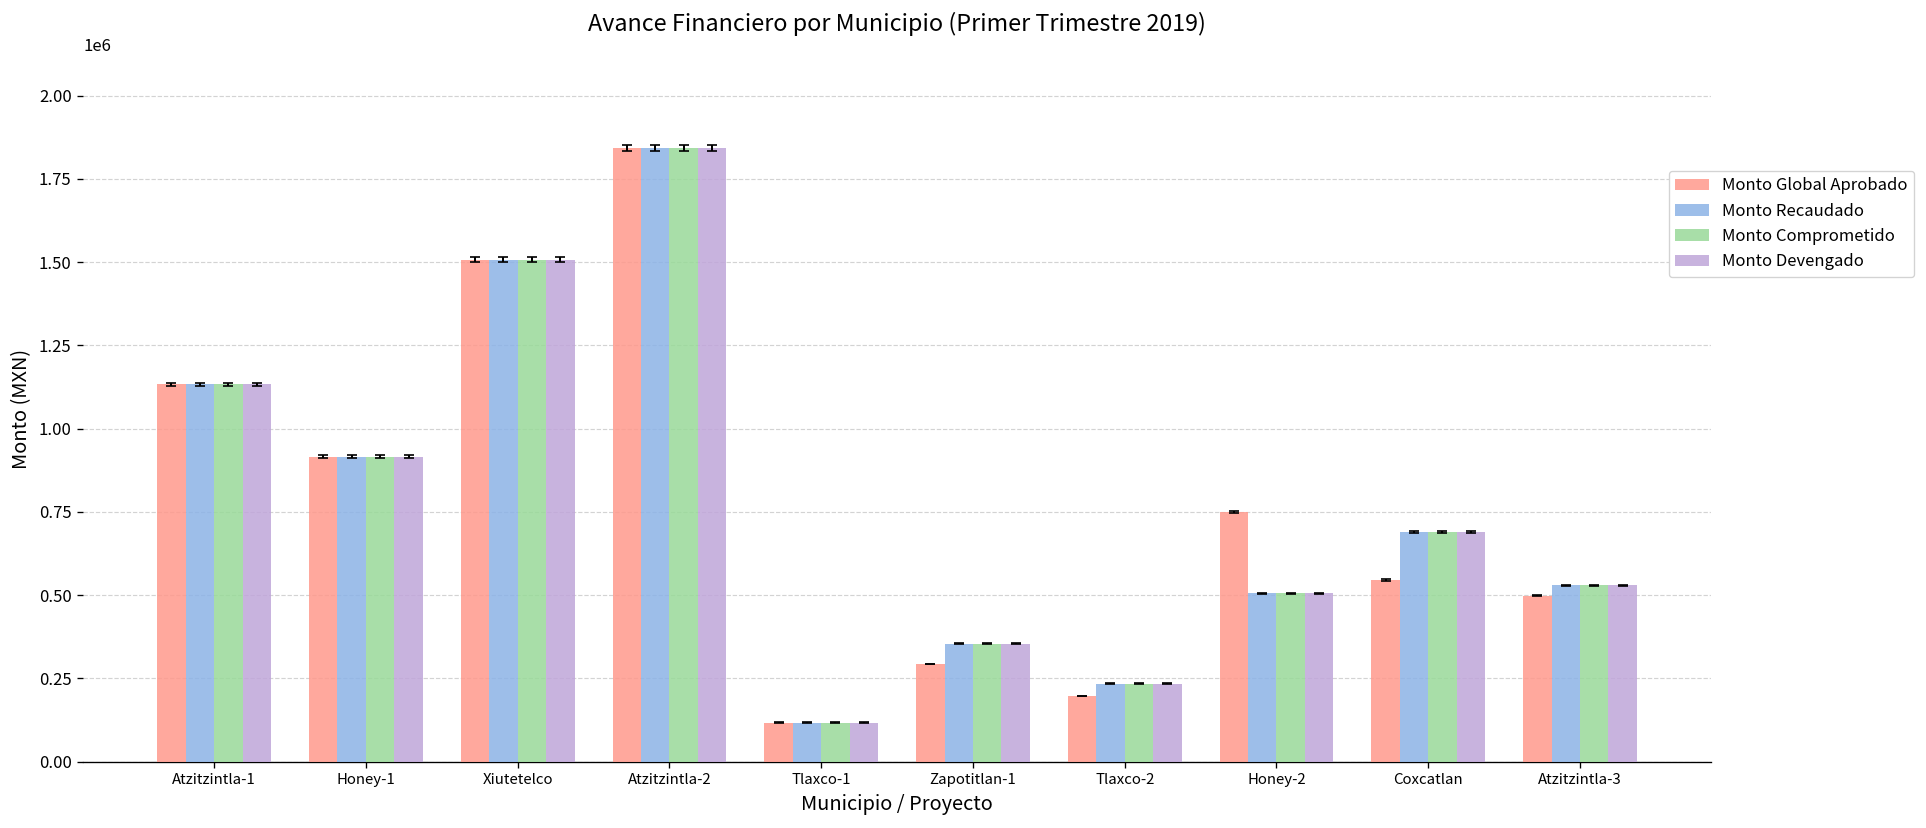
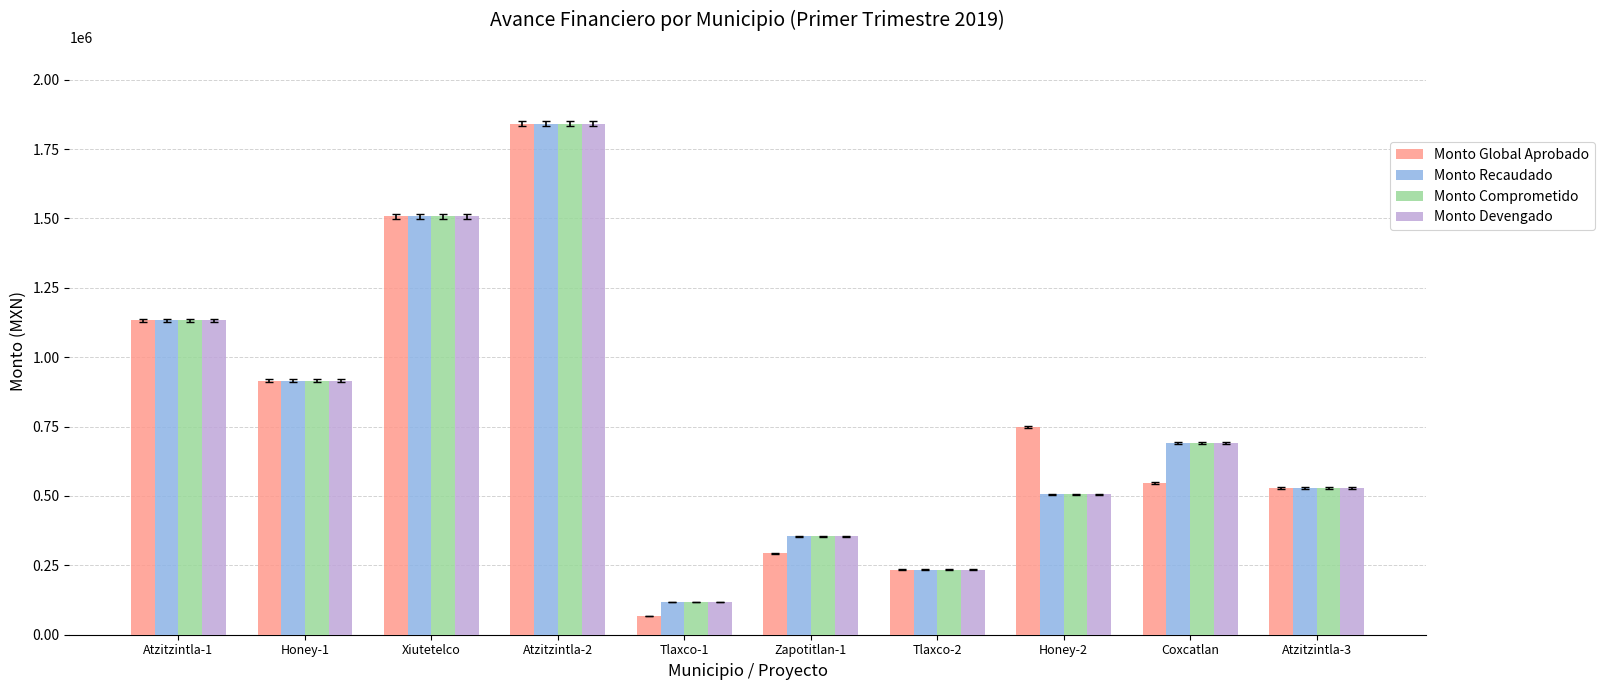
  {
    "Monto Global Aprobado": {
      "Atzitzintla-1": 1130000,
      "Honey-1": 920000,
      "Xiutetelco": 1510000,
      "Atzitzintla-2": 1840000,
-     "Tlaxco-1": 120000,
+     "Tlaxco-1": 70000,
      "Zapotitlan-1": 290000,
-     "Tlaxco-2": 200000,
+     "Tlaxco-2": 230000,
      "Honey-2": 750000,
      "Coxcatlan": 550000,
-     "Atzitzintla-3": 500000
+     "Atzitzintla-3": 530000
    },
    "Monto Comprometido": {
      "Atzitzintla-1": 1130000,
      "Honey-1": 920000,
      "Xiutetelco": 1510000,
      "Atzitzintla-2": 1840000,
      "Tlaxco-1": 120000,
      "Zapotitlan-1": 350000,
      "Tlaxco-2": 230000,
      "Honey-2": 510000,
      "Coxcatlan": 690000,
      "Atzitzintla-3": 530000
    }
  }
